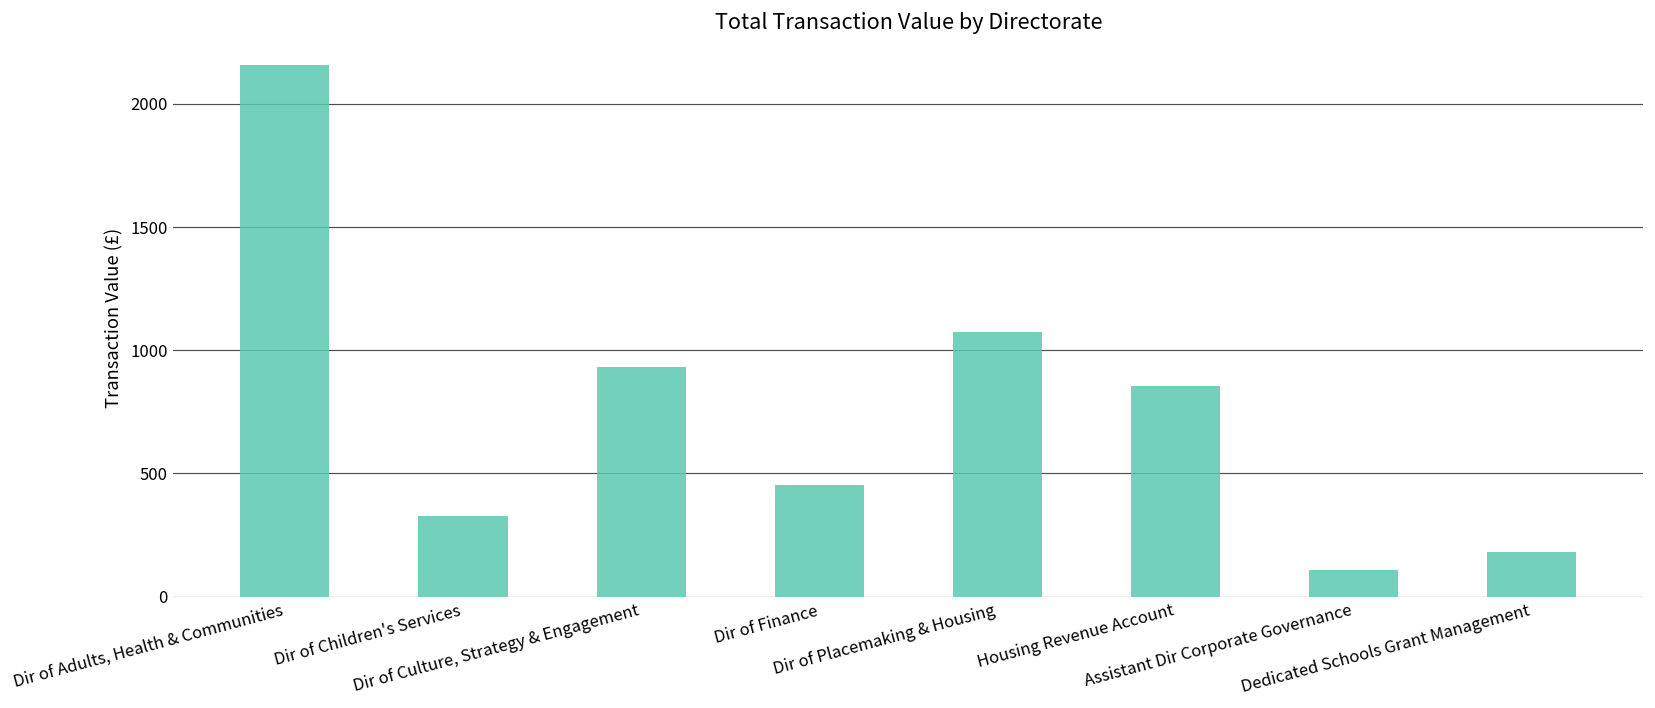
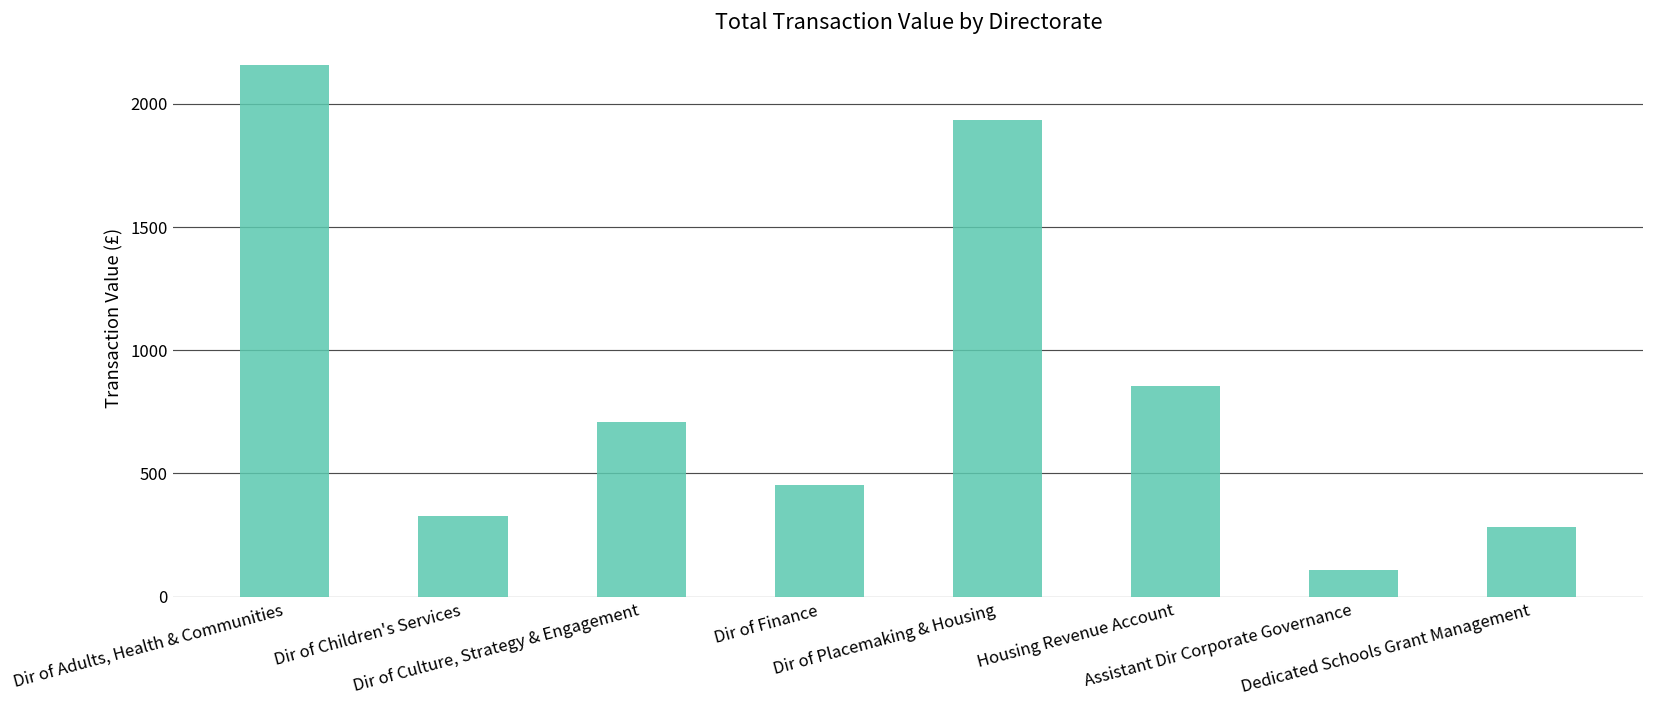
  {
    "Dir of Adults, Health & Communities": 2160,
    "Dir of Children's Services": 330,
-   "Dir of Culture, Strategy & Engagement": 930,
+   "Dir of Culture, Strategy & Engagement": 710,
    "Dir of Finance": 450,
-   "Dir of Placemaking & Housing": 1070,
+   "Dir of Placemaking & Housing": 1930,
    "Housing Revenue Account": 850,
    "Assistant Dir Corporate Governance": 110,
-   "Dedicated Schools Grant Management": 180
+   "Dedicated Schools Grant Management": 280
  }
